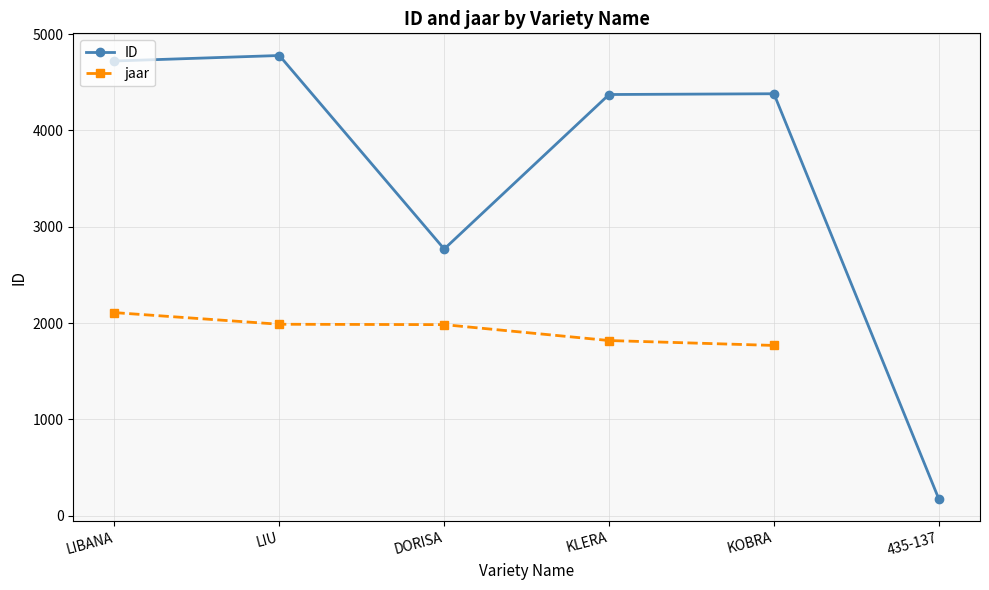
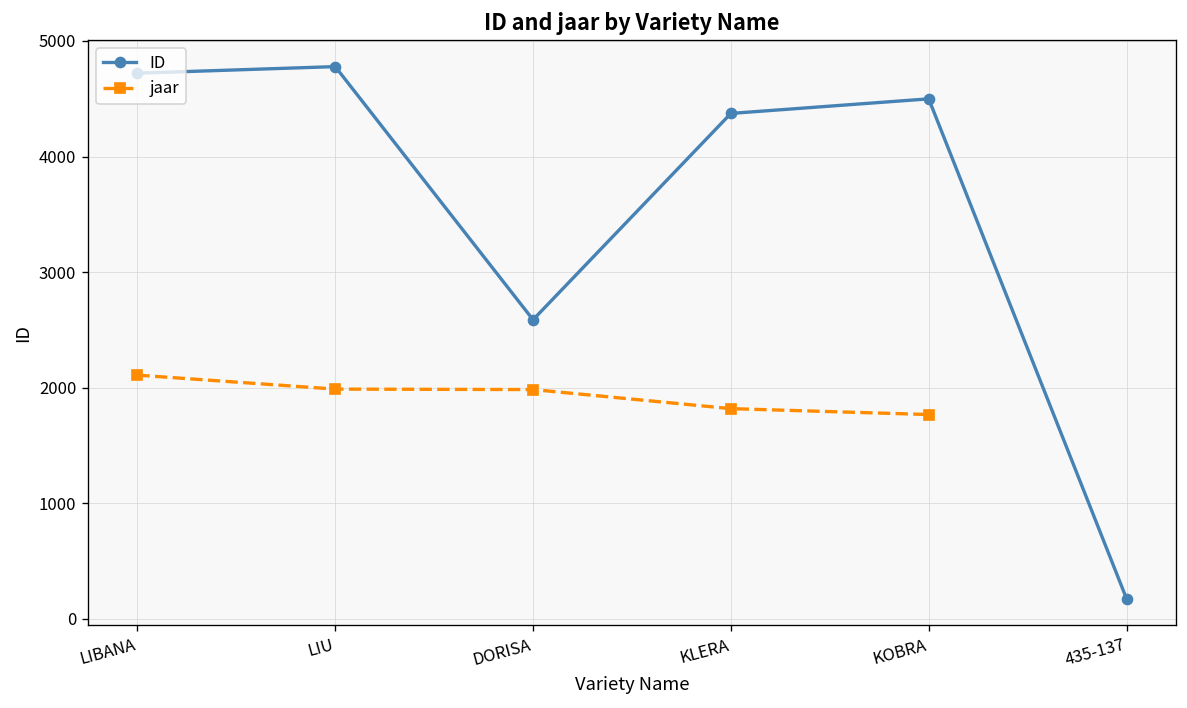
  {
    "ID": {
      "LIU": 4800,
-     "DORISA": 2800,
+     "DORISA": 2600,
      "KLERA": 4400,
-     "KOBRA": 4400,
+     "KOBRA": 4500,
      "435-137": 200
    },
    "jaar": {
      "LIBANA": 2100,
      "LIU": 2000,
      "DORISA": 2000,
      "KLERA": 1800,
      "KOBRA": 1800
    }
  }
